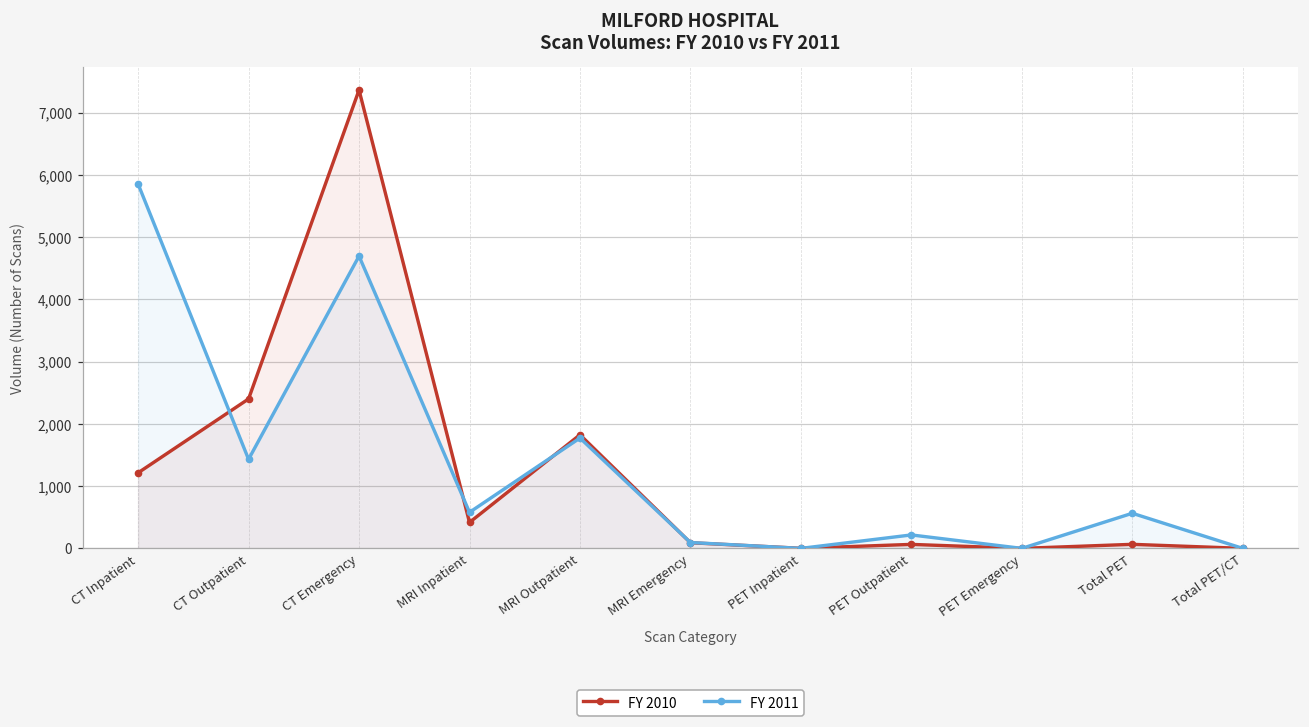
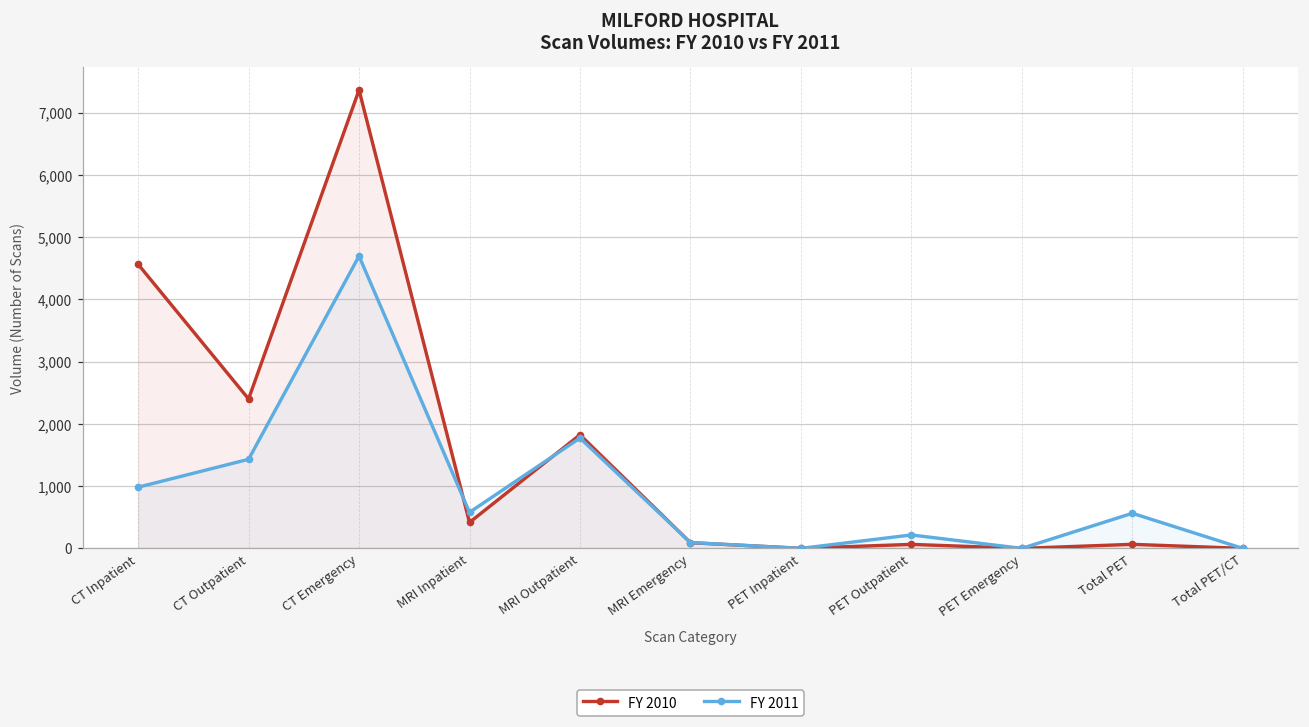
  {
    "FY 2010": {
-     "CT Inpatient": "1,200",
+     "CT Inpatient": "4,600",
      "CT Outpatient": "2,400",
      "CT Emergency": "7,400",
      "MRI Inpatient": "400",
      "MRI Outpatient": "1,800",
      "PET Outpatient": "100",
      "Total PET": "100"
    },
    "FY 2011": {
-     "CT Inpatient": "5,900",
+     "CT Inpatient": "1,000",
      "CT Outpatient": "1,400",
      "CT Emergency": "4,700",
      "MRI Inpatient": "600",
      "MRI Outpatient": "1,800",
      "PET Outpatient": "200",
      "Total PET": "600"
    }
  }
